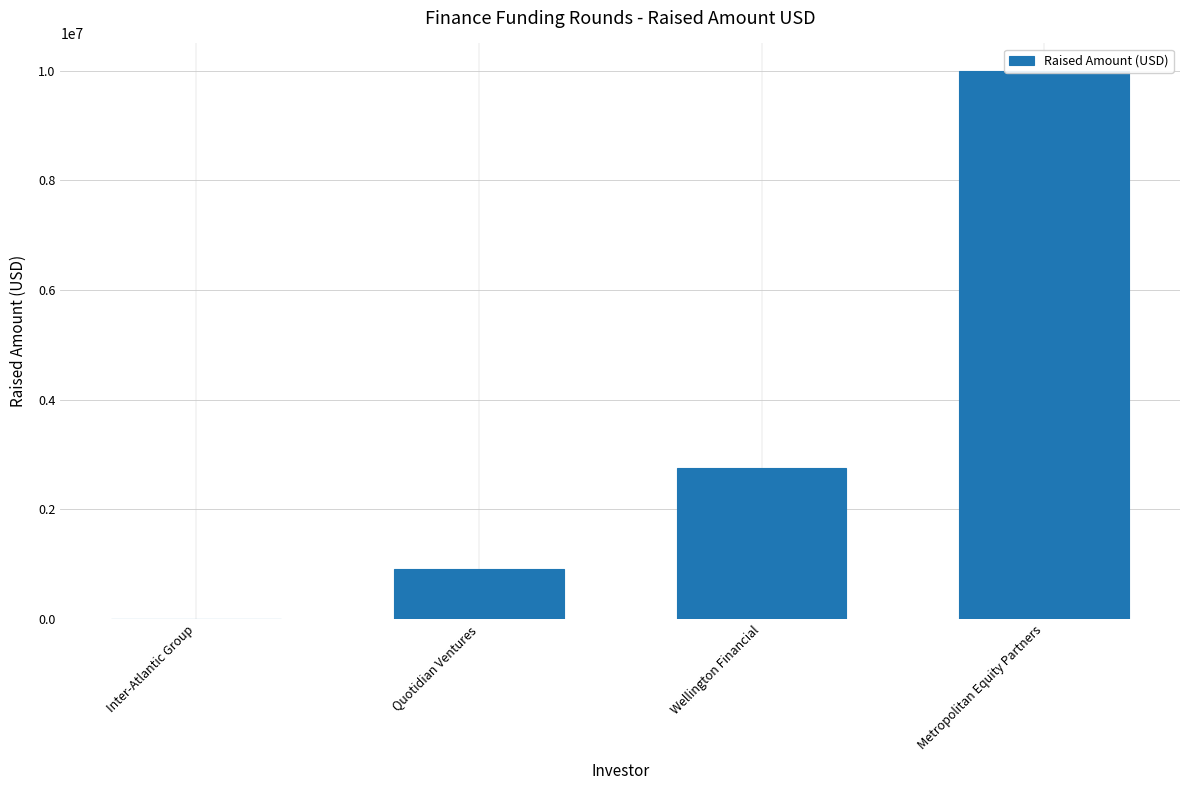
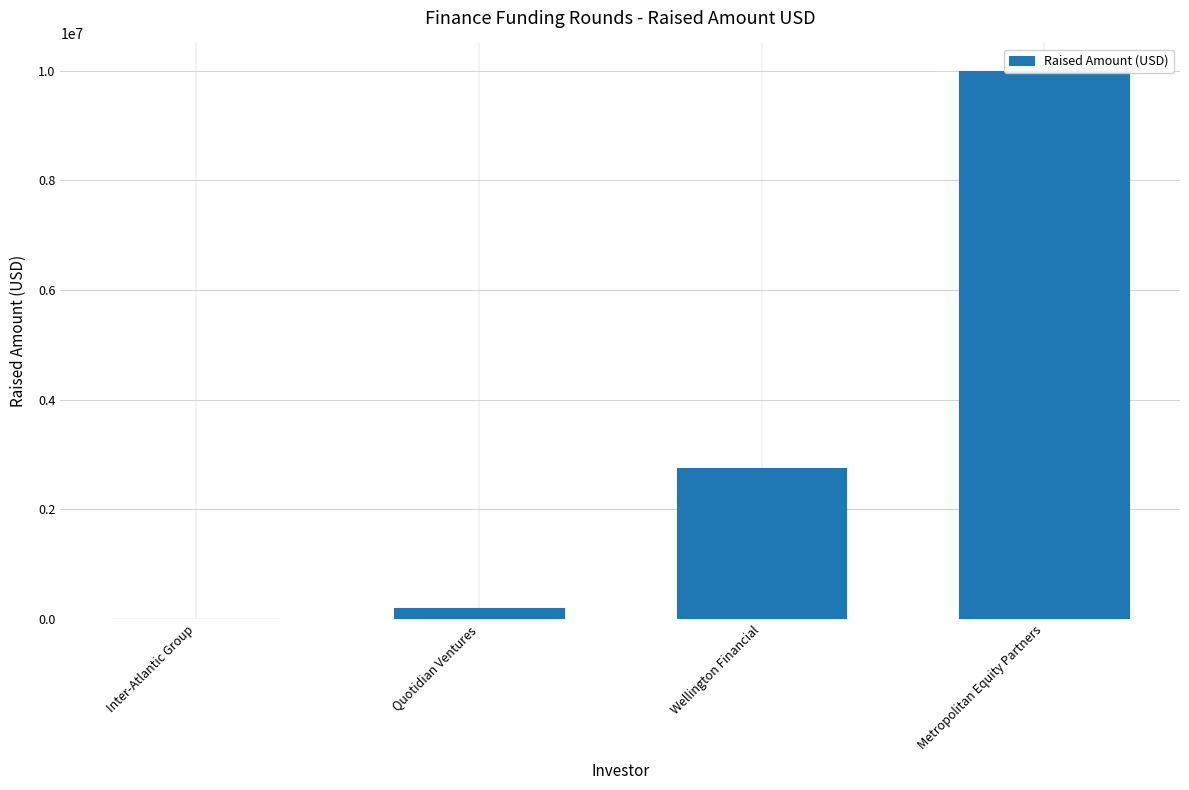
  {
    "Inter-Atlantic Group": 0,
-   "Quotidian Ventures": 900000,
+   "Quotidian Ventures": 200000,
    "Wellington Financial": 2700000
  }
